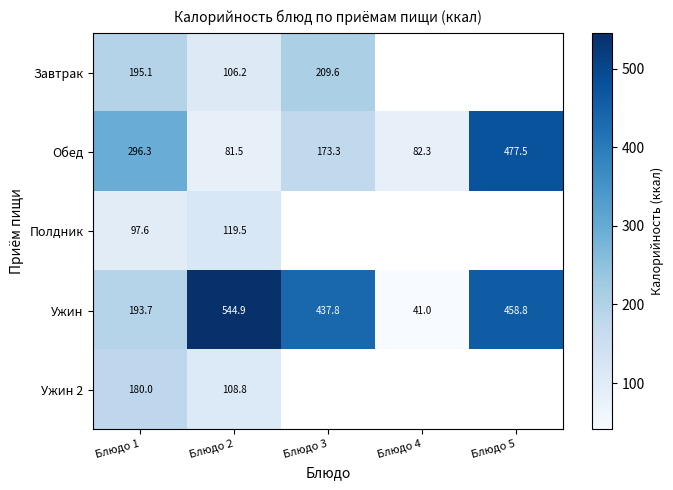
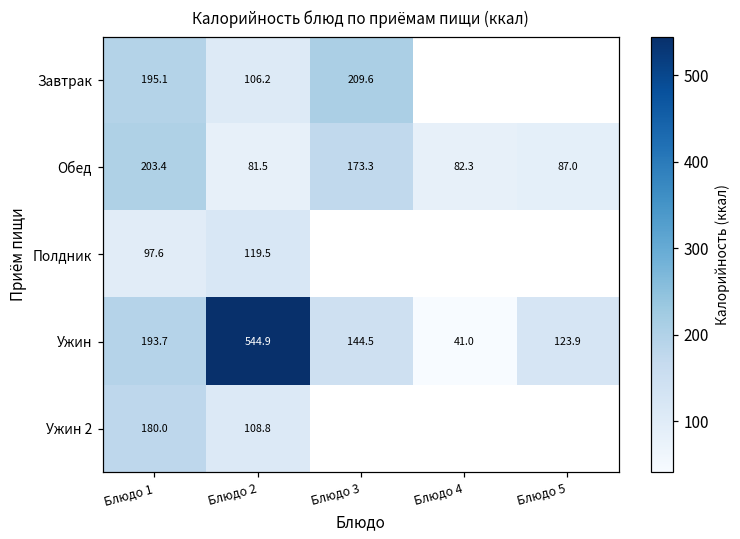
  {
    "Завтрак": {
      "Блюдо 1": 195.1,
      "Блюдо 2": 106.2,
      "Блюдо 3": 209.6
    },
    "Обед": {
-     "Блюдо 1": 296.3,
+     "Блюдо 1": 203.4,
      "Блюдо 2": 81.5,
      "Блюдо 3": 173.3,
      "Блюдо 4": 82.3,
-     "Блюдо 5": 477.5
+     "Блюдо 5": 87.0
    },
    "Полдник": {
      "Блюдо 1": 97.6,
      "Блюдо 2": 119.5
    },
    "Ужин": {
      "Блюдо 1": 193.7,
      "Блюдо 2": 544.9,
-     "Блюдо 3": 437.8,
+     "Блюдо 3": 144.5,
      "Блюдо 4": 41.0,
-     "Блюдо 5": 458.8
+     "Блюдо 5": 123.9
    },
    "Ужин 2": {
      "Блюдо 1": 180.0,
      "Блюдо 2": 108.8
    }
  }
